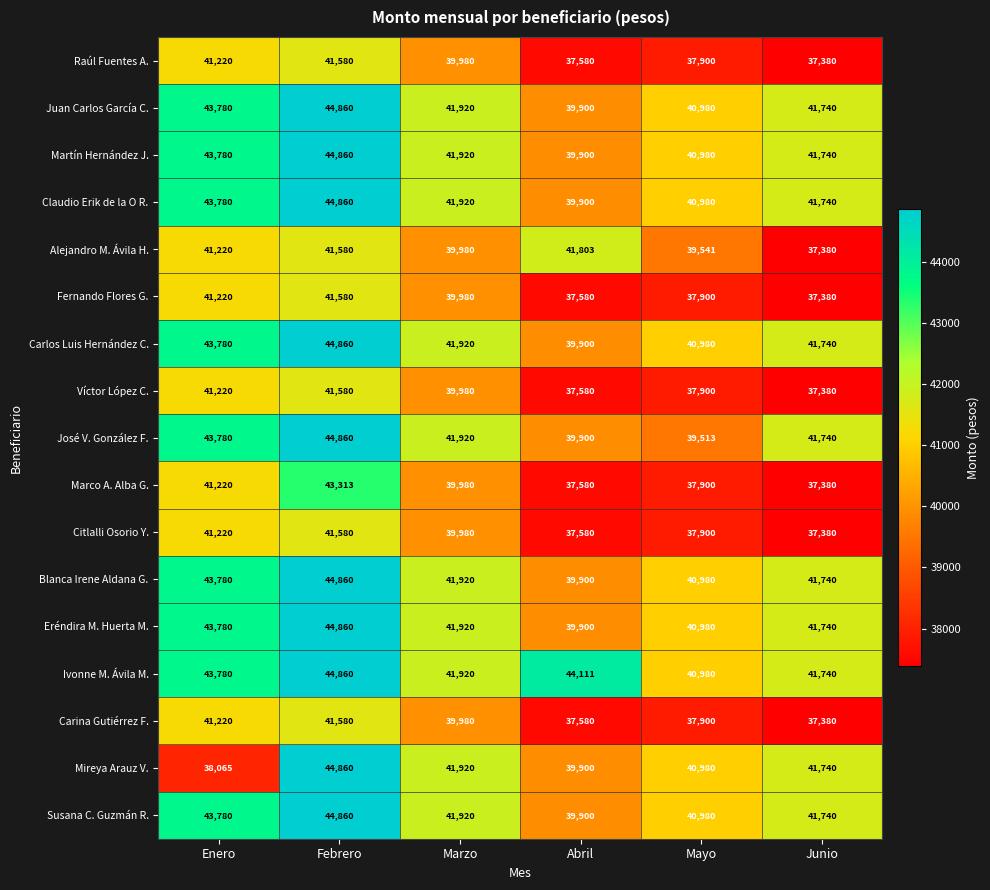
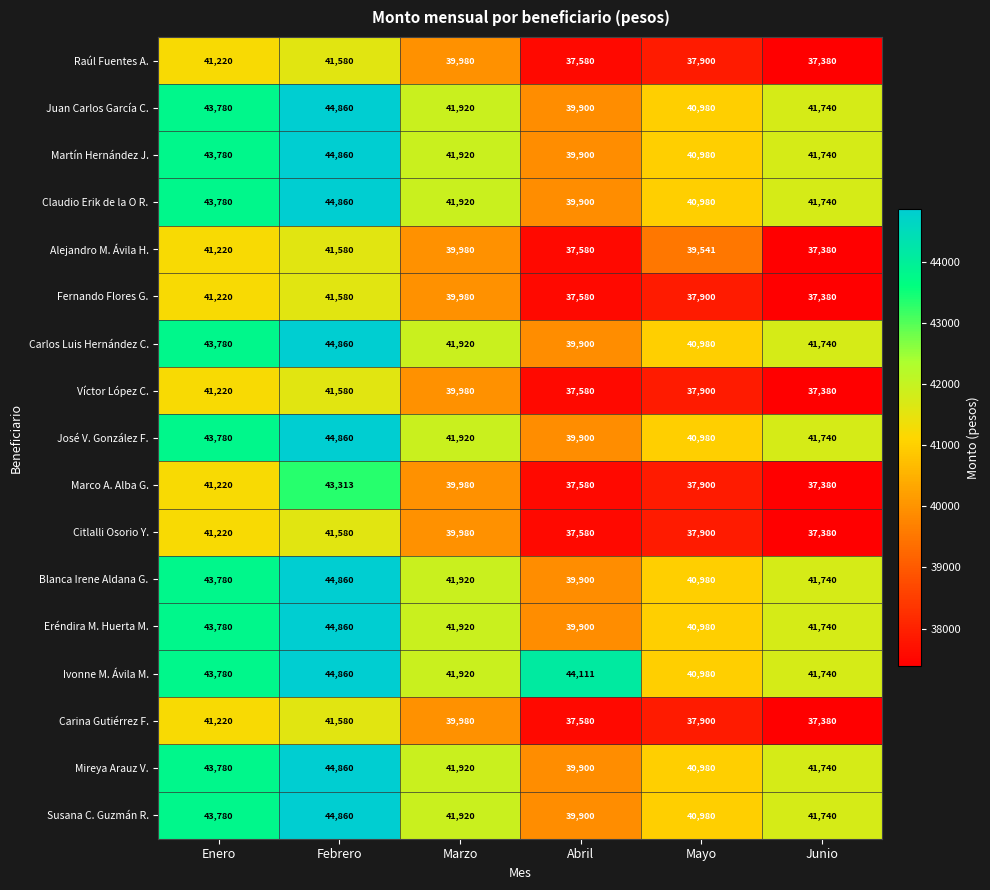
  {
    "Raúl Fuentes A.": {
      "Enero": "41,220",
      "Febrero": "41,580",
      "Marzo": "39,980",
      "Abril": "37,580",
      "Mayo": "37,900",
      "Junio": "37,380"
    },
    "Juan Carlos García C.": {
      "Enero": "43,780",
      "Febrero": "44,860",
      "Marzo": "41,920",
      "Abril": "39,900",
      "Mayo": "40,980",
      "Junio": "41,740"
    },
    "Martín Hernández J.": {
      "Enero": "43,780",
      "Febrero": "44,860",
      "Marzo": "41,920",
      "Abril": "39,900",
      "Mayo": "40,980",
      "Junio": "41,740"
    },
    "Claudio Erik de la O R.": {
      "Enero": "43,780",
      "Febrero": "44,860",
      "Marzo": "41,920",
      "Abril": "39,900",
      "Mayo": "40,980",
      "Junio": "41,740"
    },
    "Alejandro M. Ávila H.": {
      "Enero": "41,220",
      "Febrero": "41,580",
      "Marzo": "39,980",
-     "Abril": "41,803",
+     "Abril": "37,580",
      "Mayo": "39,541",
      "Junio": "37,380"
    },
    "Fernando Flores G.": {
      "Enero": "41,220",
      "Febrero": "41,580",
      "Marzo": "39,980",
      "Abril": "37,580",
      "Mayo": "37,900",
      "Junio": "37,380"
    },
    "Carlos Luis Hernández C.": {
      "Enero": "43,780",
      "Febrero": "44,860",
      "Marzo": "41,920",
      "Abril": "39,900",
      "Mayo": "40,980",
      "Junio": "41,740"
    },
    "Víctor López C.": {
      "Enero": "41,220",
      "Febrero": "41,580",
      "Marzo": "39,980",
      "Abril": "37,580",
      "Mayo": "37,900",
      "Junio": "37,380"
    },
    "José V. González F.": {
      "Enero": "43,780",
      "Febrero": "44,860",
      "Marzo": "41,920",
      "Abril": "39,900",
-     "Mayo": "39,513",
+     "Mayo": "40,980",
      "Junio": "41,740"
    },
    "Marco A. Alba G.": {
      "Enero": "41,220",
      "Febrero": "43,313",
      "Marzo": "39,980",
      "Abril": "37,580",
      "Mayo": "37,900",
      "Junio": "37,380"
    },
    "Citlalli Osorio Y.": {
      "Enero": "41,220",
      "Febrero": "41,580",
      "Marzo": "39,980",
      "Abril": "37,580",
      "Mayo": "37,900",
      "Junio": "37,380"
    },
    "Blanca Irene Aldana G.": {
      "Enero": "43,780",
      "Febrero": "44,860",
      "Marzo": "41,920",
      "Abril": "39,900",
      "Mayo": "40,980",
      "Junio": "41,740"
    },
    "Eréndira M. Huerta M.": {
      "Enero": "43,780",
      "Febrero": "44,860",
      "Marzo": "41,920",
      "Abril": "39,900",
      "Mayo": "40,980",
      "Junio": "41,740"
    },
    "Ivonne M. Ávila M.": {
      "Enero": "43,780",
      "Febrero": "44,860",
      "Marzo": "41,920",
      "Abril": "44,111",
      "Mayo": "40,980",
      "Junio": "41,740"
    },
    "Carina Gutiérrez F.": {
      "Enero": "41,220",
      "Febrero": "41,580",
      "Marzo": "39,980",
      "Abril": "37,580",
      "Mayo": "37,900",
      "Junio": "37,380"
    },
    "Mireya Arauz V.": {
-     "Enero": "38,065",
+     "Enero": "43,780",
      "Febrero": "44,860",
      "Marzo": "41,920",
      "Abril": "39,900",
      "Mayo": "40,980",
      "Junio": "41,740"
    },
    "Susana C. Guzmán R.": {
      "Enero": "43,780",
      "Febrero": "44,860",
      "Marzo": "41,920",
      "Abril": "39,900",
      "Mayo": "40,980",
      "Junio": "41,740"
    }
  }
